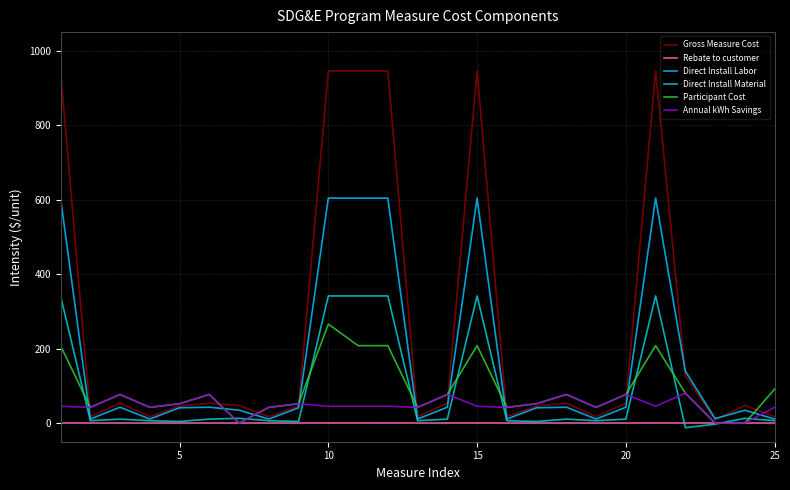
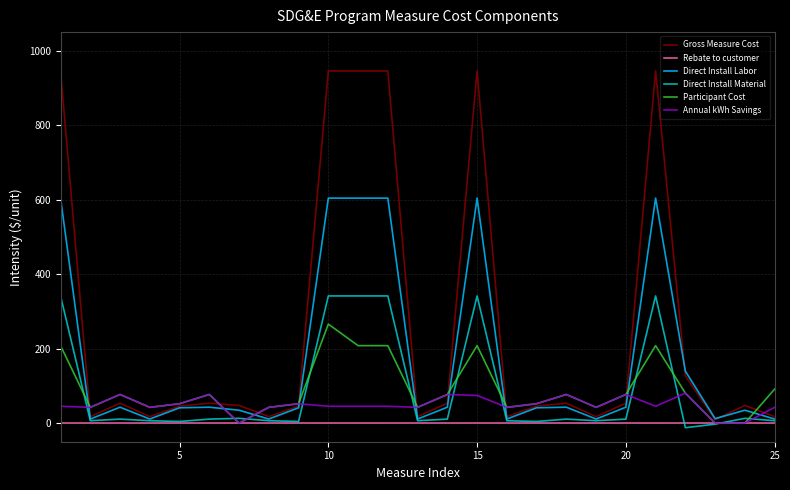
  {
    "Gross Measure Cost": {
      "10": 950,
      "15": 950,
      "20": 50
    },
    "Rebate to customer": {
      "10": 0,
      "15": 0,
      "20": 0
    },
    "Participant Cost": {
      "10": 270,
      "15": 210,
      "25": 90
    },
    "Annual kWh Savings": {
      "10": 50,
-     "15": 50,
+     "15": 70,
      "25": 40
    }
  }
